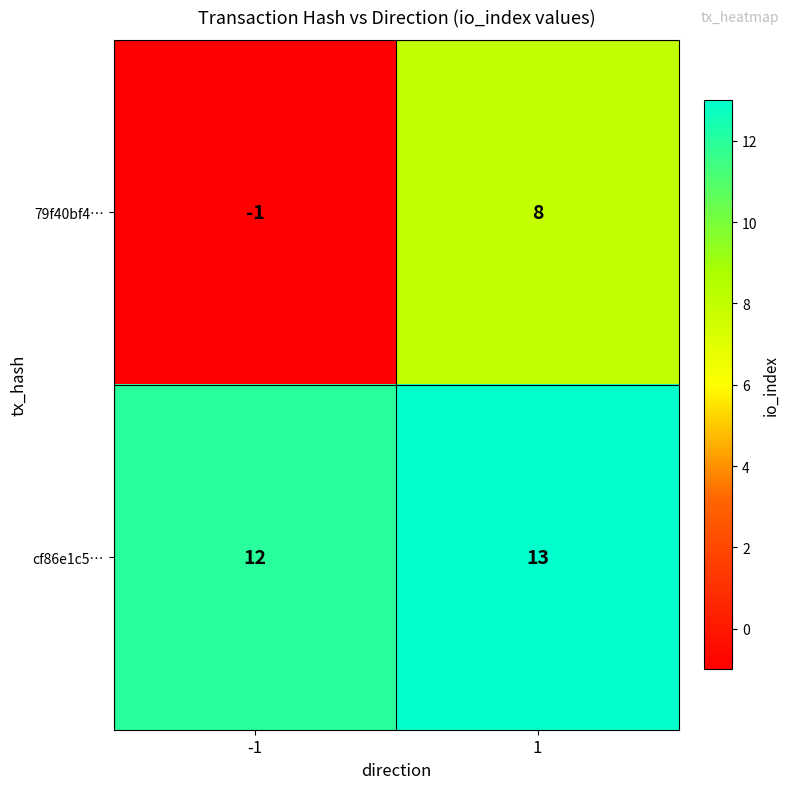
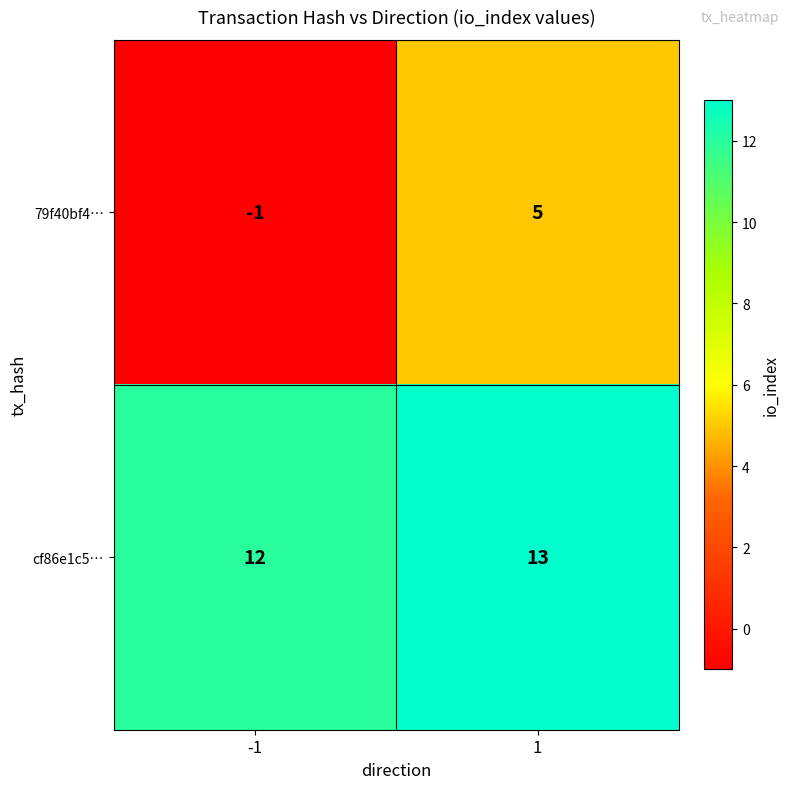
  {
    "79f40bf4…": {
      "-1": -1,
-     "1": 8
+     "1": 5
    },
    "cf86e1c5…": {
      "-1": 12,
      "1": 13
    }
  }
